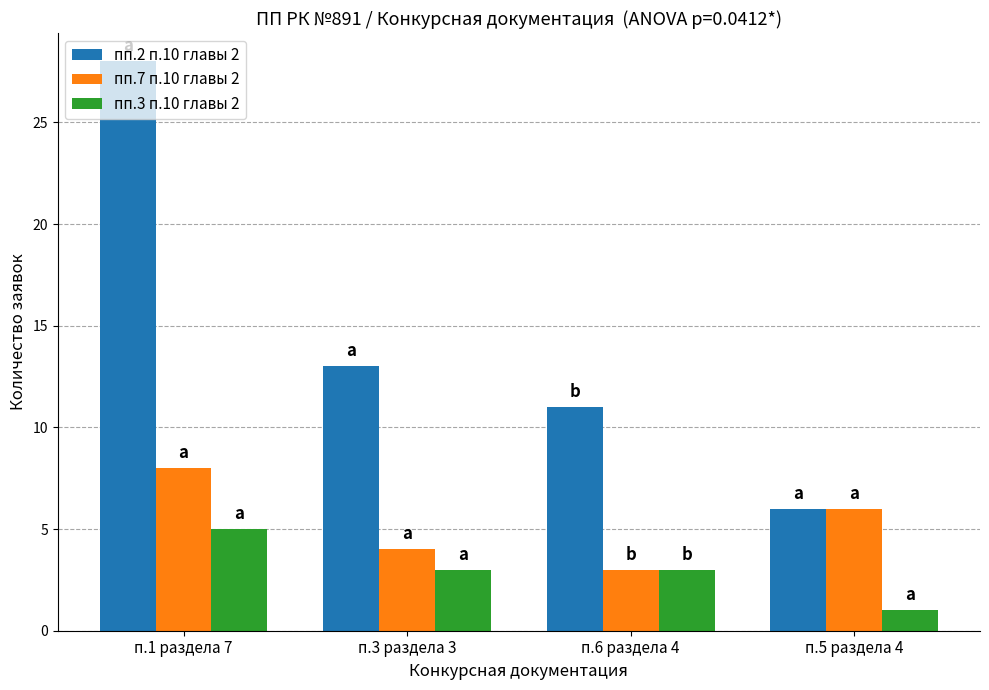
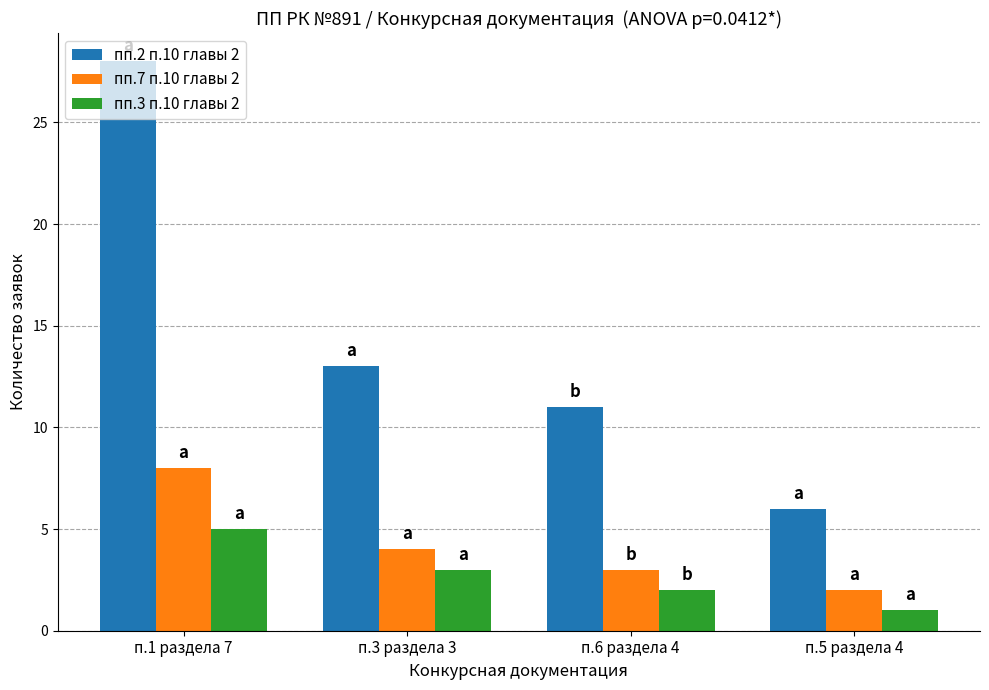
  {
    "пп.2 п.10 главы 2": {
      "п.3 раздела 3": 13,
      "п.6 раздела 4": 11,
      "п.5 раздела 4": 6
    },
    "пп.7 п.10 главы 2": {
      "п.1 раздела 7": 8,
      "п.3 раздела 3": 4,
      "п.6 раздела 4": 3,
-     "п.5 раздела 4": 6
+     "п.5 раздела 4": 2
    },
    "пп.3 п.10 главы 2": {
      "п.1 раздела 7": 5,
      "п.3 раздела 3": 3,
-     "п.6 раздела 4": 3,
+     "п.6 раздела 4": 2,
      "п.5 раздела 4": 1
    }
  }
